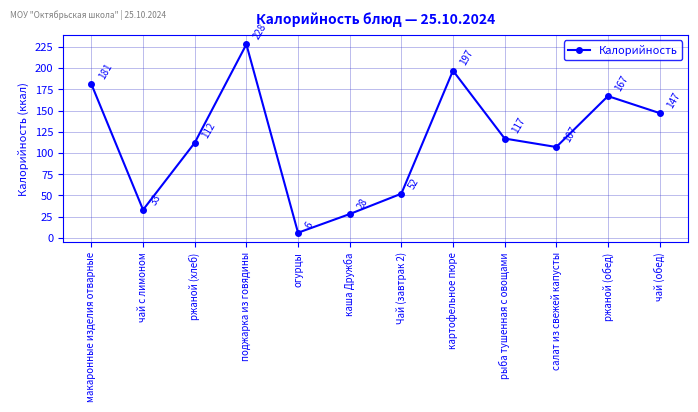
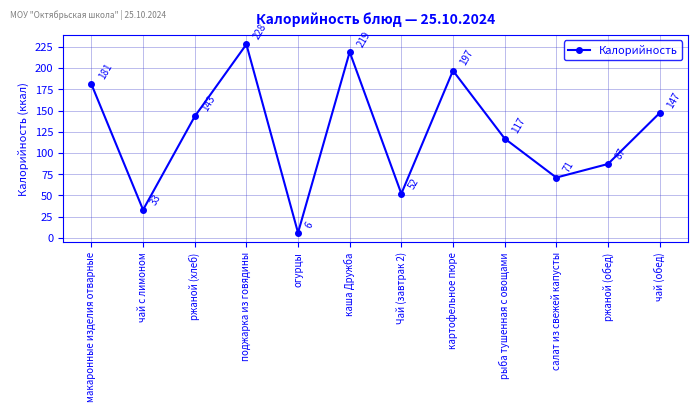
  {
    "макаронные изделия отварные": 181,
    "чай с лимоном": 33,
-   "ржаной (хлеб)": 112,
+   "ржаной (хлеб)": 143,
    "поджарка из говядины": 228,
    "огурцы": 6,
-   "каша Дружба": 28,
+   "каша Дружба": 219,
    "Чай (завтрак 2)": 52,
    "картофельное пюре": 197,
    "рыба тушенная с овощами": 117,
-   "салат из свежей капусты": 107,
-   "ржаной (обед)": 167,
+   "салат из свежей капусты": 71,
+   "ржаной (обед)": 87,
    "чай (обед)": 147
  }
